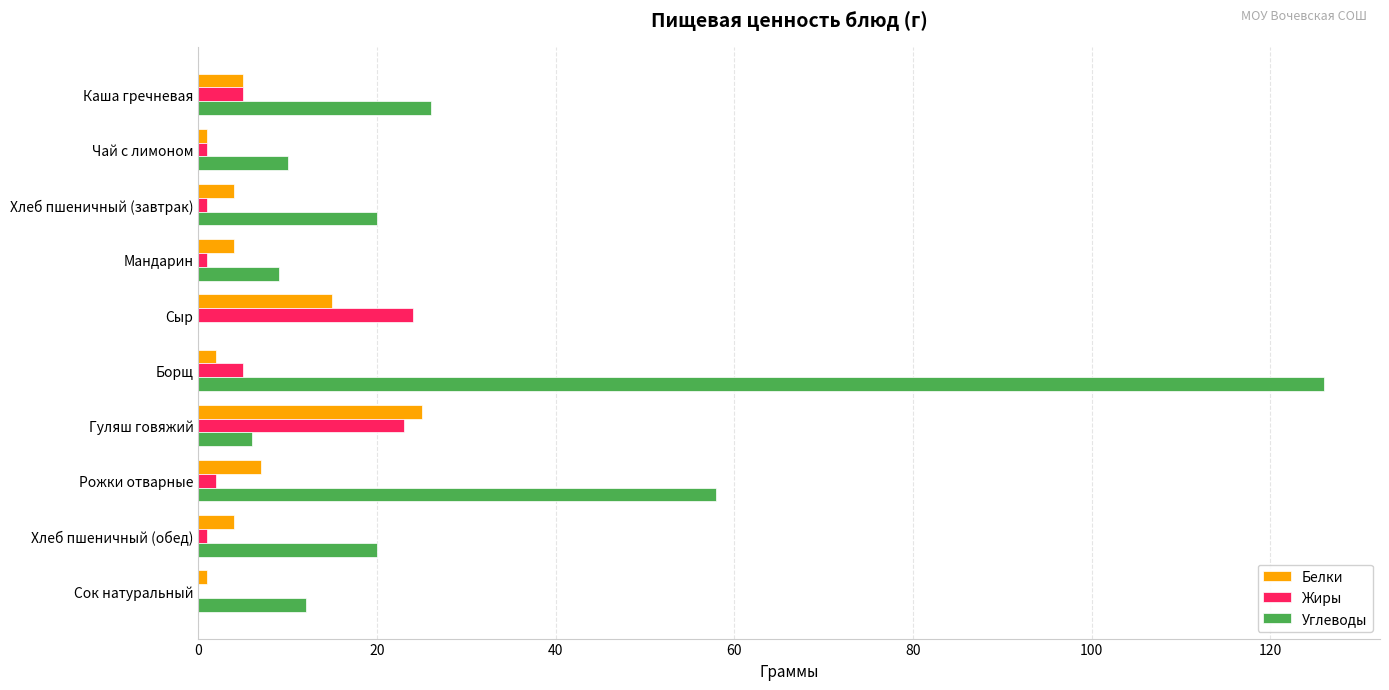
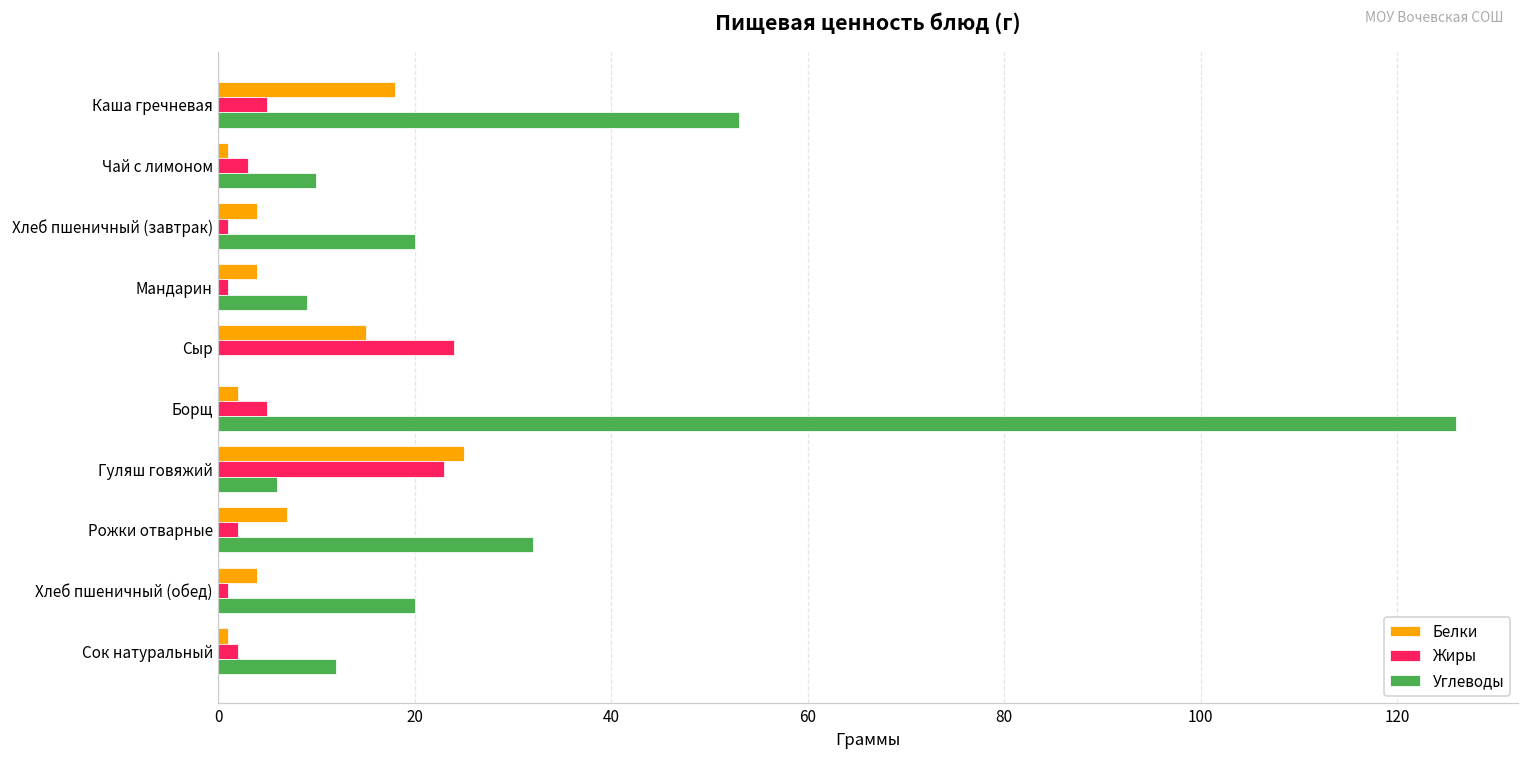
  {
    "Белки": {
-     "Каша гречневая": 5,
+     "Каша гречневая": 18,
      "Чай с лимоном": 1,
      "Хлеб пшеничный (завтрак)": 4,
      "Мандарин": 4,
      "Сыр": 15,
      "Борщ": 2,
      "Гуляш говяжий": 25,
      "Рожки отварные": 7,
      "Хлеб пшеничный (обед)": 4,
      "Сок натуральный": 1
    },
    "Жиры": {
      "Каша гречневая": 5,
-     "Чай с лимоном": 1,
+     "Чай с лимоном": 3,
      "Хлеб пшеничный (завтрак)": 1,
      "Мандарин": 1,
      "Сыр": 24,
      "Борщ": 5,
      "Гуляш говяжий": 23,
      "Рожки отварные": 2,
      "Хлеб пшеничный (обед)": 1,
-     "Сок натуральный": 0
+     "Сок натуральный": 2
    },
    "Углеводы": {
-     "Каша гречневая": 26,
+     "Каша гречневая": 53,
      "Чай с лимоном": 10,
      "Хлеб пшеничный (завтрак)": 20,
      "Мандарин": 9,
      "Сыр": 0,
      "Борщ": 126,
      "Гуляш говяжий": 6,
-     "Рожки отварные": 58,
+     "Рожки отварные": 32,
      "Хлеб пшеничный (обед)": 20,
      "Сок натуральный": 12
    }
  }
